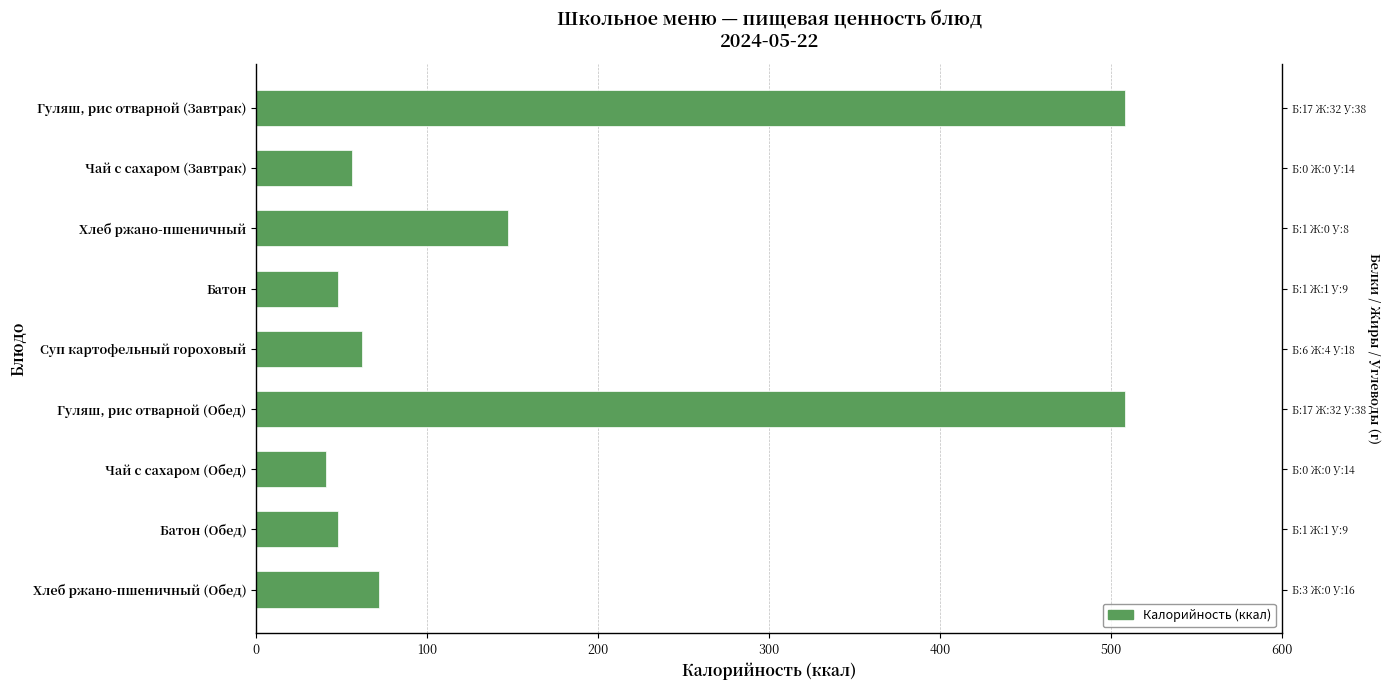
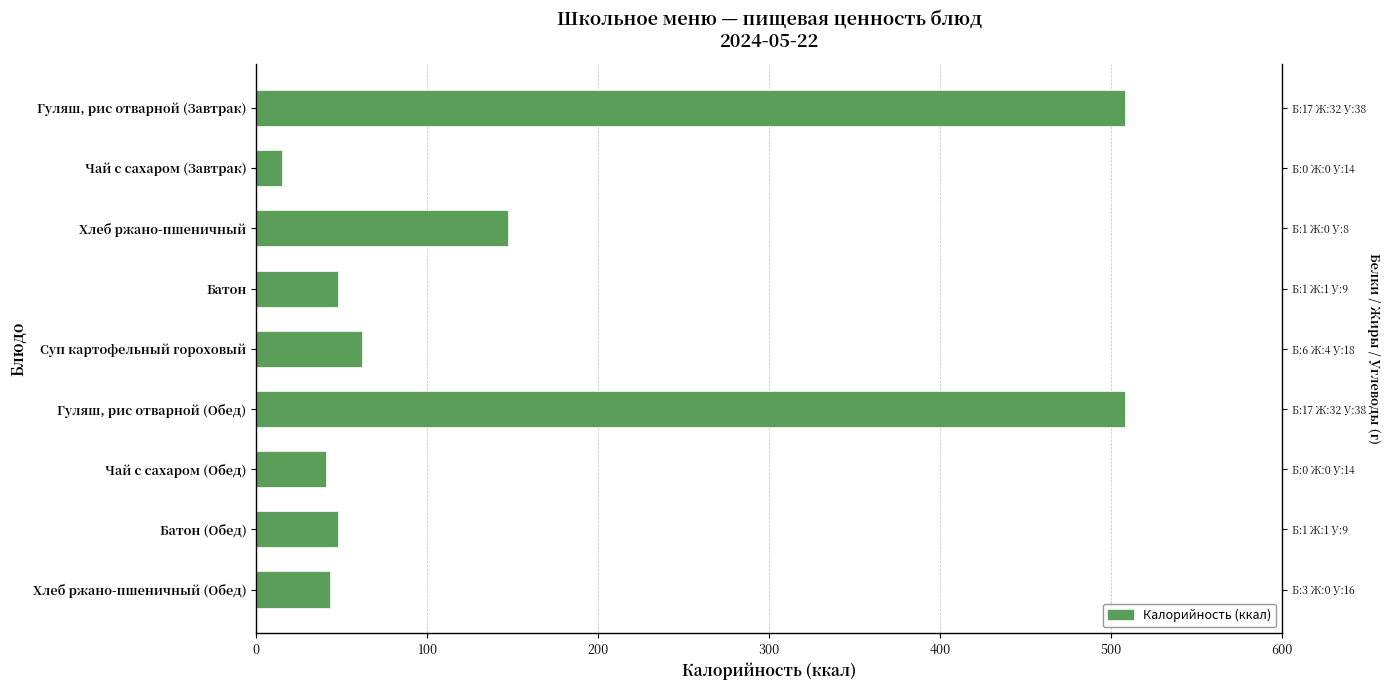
  {
    "Гуляш, рис отварной (Завтрак)": 508,
-   "Чай с сахаром (Завтрак)": 56,
+   "Чай с сахаром (Завтрак)": 15,
    "Хлеб ржано-пшеничный": 147,
    "Батон": 48,
    "Суп картофельный гороховый": 62,
    "Гуляш, рис отварной (Обед)": 508,
    "Чай с сахаром (Обед)": 41,
    "Батон (Обед)": 48,
-   "Хлеб ржано-пшеничный (Обед)": 72
+   "Хлеб ржано-пшеничный (Обед)": 43
  }
